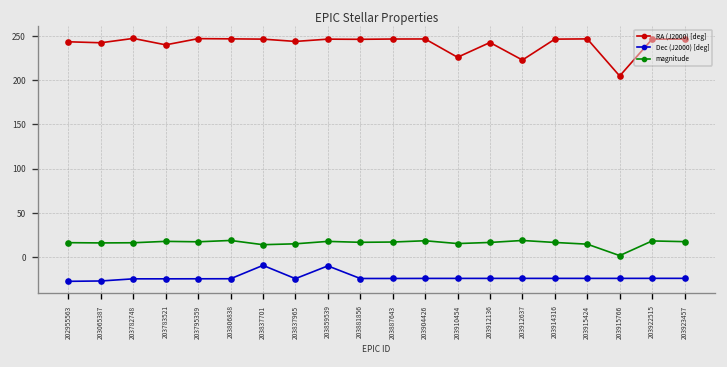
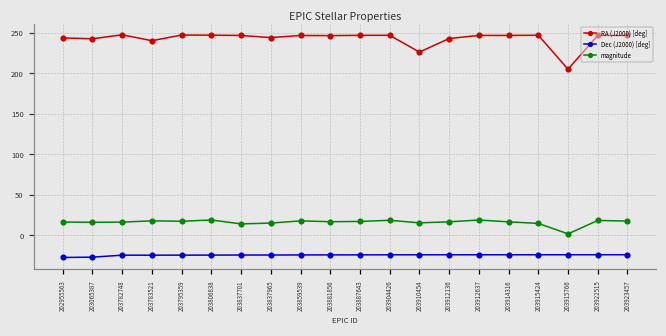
  {
    "RA (J2000) [deg]": {
      "202955563": 240,
      "203065387": 240,
      "203782748": 250,
      "203783521": 240,
      "203795359": 250,
      "203806838": 250,
      "203837701": 250,
      "203837965": 240,
      "203859539": 250,
      "203881856": 250,
      "203887643": 250,
      "203904426": 250,
      "203910454": 230,
      "203912136": 240,
-     "203912637": 220,
+     "203912637": 250,
      "203914316": 250,
      "203915424": 250,
      "203915766": 200
    },
    "Dec (J2000) [deg]": {
      "202955563": -30,
      "203065387": -30,
      "203782748": -20,
      "203783521": -20,
      "203795359": -20,
      "203806838": -20,
-     "203837701": -10,
+     "203837701": -20,
      "203837965": -20,
-     "203859539": -10,
+     "203859539": -20,
      "203881856": -20,
      "203887643": -20,
      "203904426": -20,
      "203910454": -20,
      "203912136": -20,
      "203912637": -20,
      "203914316": -20,
      "203915424": -20,
      "203915766": -20,
      "203922515": -20,
      "203923457": -20
    },
    "magnitude": {
      "202955563": 20,
      "203065387": 20,
      "203782748": 20,
      "203783521": 20,
      "203795359": 20,
      "203806838": 20,
      "203837701": 10,
      "203837965": 10,
      "203859539": 20,
      "203881856": 20,
      "203887643": 20,
      "203904426": 20,
      "203910454": 20,
      "203912136": 20,
      "203912637": 20,
      "203914316": 20,
      "203915424": 10,
      "203915766": 0,
      "203922515": 20,
      "203923457": 20
    }
  }
